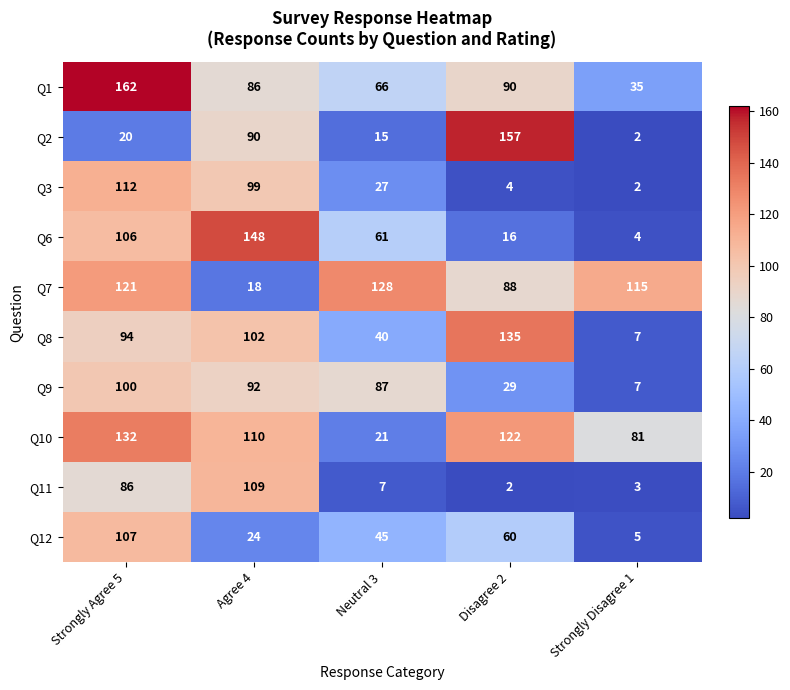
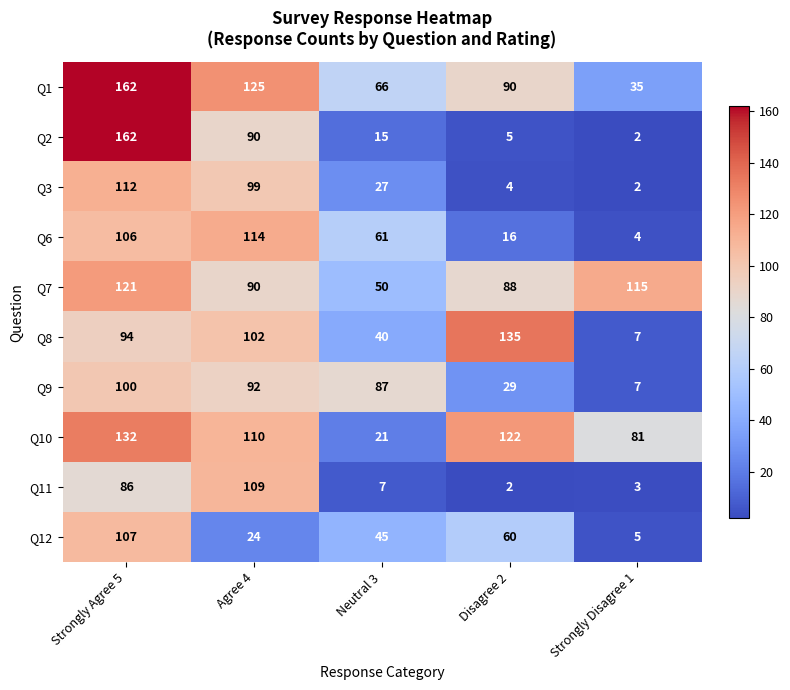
  {
    "Q1": {
      "Strongly Agree 5": 162,
-     "Agree 4": 86,
+     "Agree 4": 125,
      "Neutral 3": 66,
      "Disagree 2": 90,
      "Strongly Disagree 1": 35
    },
    "Q2": {
-     "Strongly Agree 5": 20,
+     "Strongly Agree 5": 162,
      "Agree 4": 90,
      "Neutral 3": 15,
-     "Disagree 2": 157,
+     "Disagree 2": 5,
      "Strongly Disagree 1": 2
    },
    "Q3": {
      "Strongly Agree 5": 112,
      "Agree 4": 99,
      "Neutral 3": 27,
      "Disagree 2": 4,
      "Strongly Disagree 1": 2
    },
    "Q6": {
      "Strongly Agree 5": 106,
-     "Agree 4": 148,
+     "Agree 4": 114,
      "Neutral 3": 61,
      "Disagree 2": 16,
      "Strongly Disagree 1": 4
    },
    "Q7": {
      "Strongly Agree 5": 121,
-     "Agree 4": 18,
-     "Neutral 3": 128,
+     "Agree 4": 90,
+     "Neutral 3": 50,
      "Disagree 2": 88,
      "Strongly Disagree 1": 115
    },
    "Q8": {
      "Strongly Agree 5": 94,
      "Agree 4": 102,
      "Neutral 3": 40,
      "Disagree 2": 135,
      "Strongly Disagree 1": 7
    },
    "Q9": {
      "Strongly Agree 5": 100,
      "Agree 4": 92,
      "Neutral 3": 87,
      "Disagree 2": 29,
      "Strongly Disagree 1": 7
    },
    "Q10": {
      "Strongly Agree 5": 132,
      "Agree 4": 110,
      "Neutral 3": 21,
      "Disagree 2": 122,
      "Strongly Disagree 1": 81
    },
    "Q11": {
      "Strongly Agree 5": 86,
      "Agree 4": 109,
      "Neutral 3": 7,
      "Disagree 2": 2,
      "Strongly Disagree 1": 3
    },
    "Q12": {
      "Strongly Agree 5": 107,
      "Agree 4": 24,
      "Neutral 3": 45,
      "Disagree 2": 60,
      "Strongly Disagree 1": 5
    }
  }
